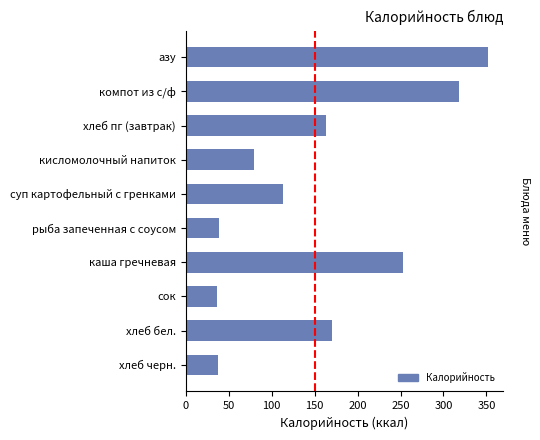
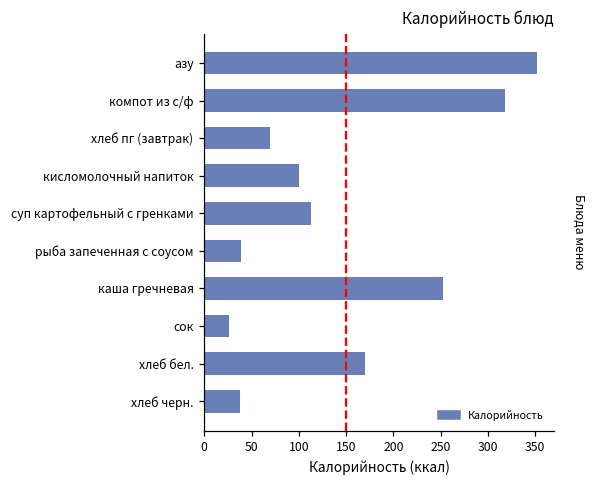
  {
    "азу": 350,
    "компот из с/ф": 320,
-   "хлеб пг (завтрак)": 160,
-   "кисломолочный напиток": 80,
+   "хлеб пг (завтрак)": 70,
+   "кисломолочный напиток": 100,
    "суп картофельный с гренками": 110,
    "рыба запеченная с соусом": 40,
    "каша гречневая": 250,
-   "сок": 40,
+   "сок": 30,
    "хлеб бел.": 170,
    "хлеб черн.": 40
  }
